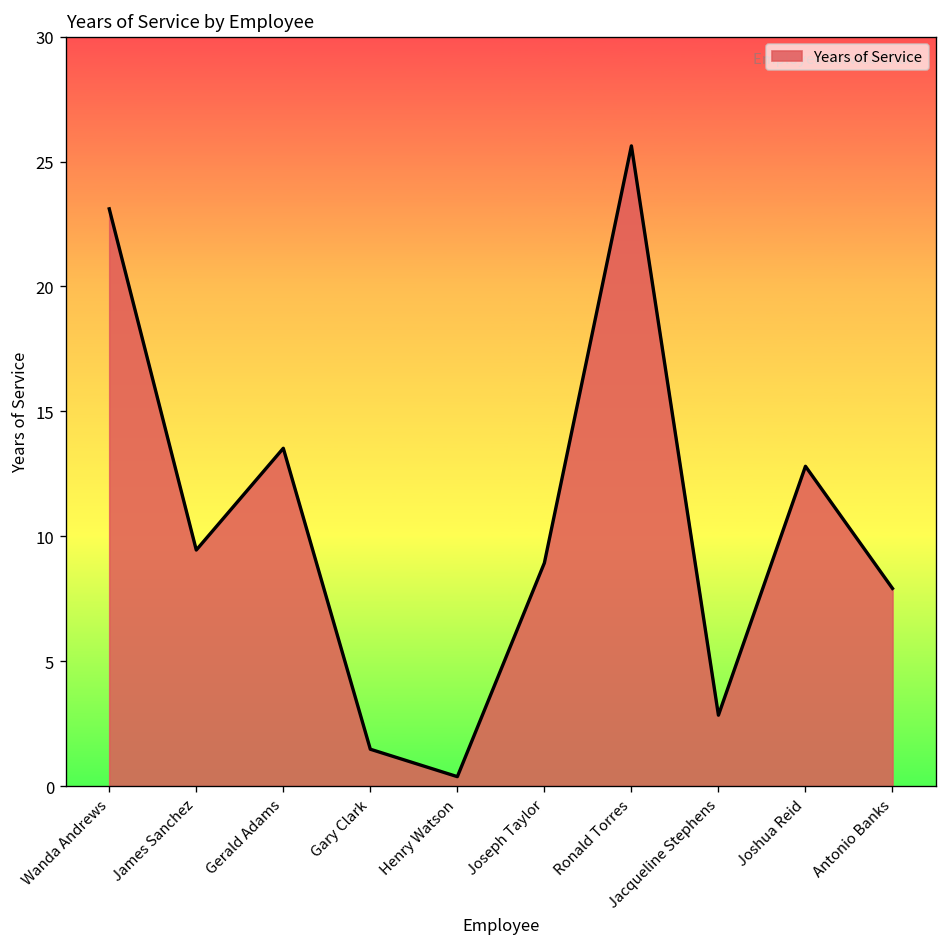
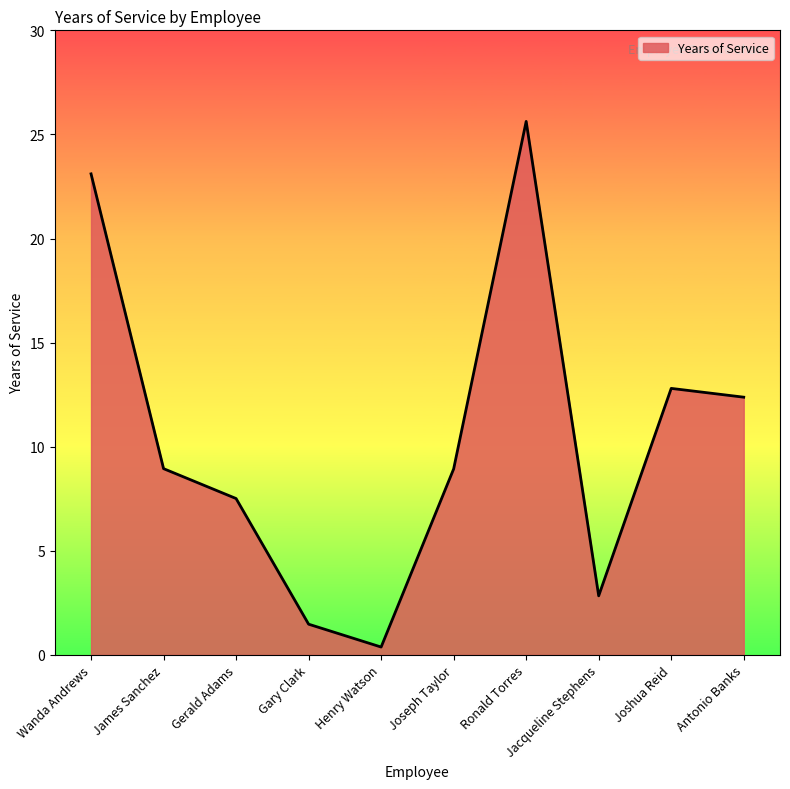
  {
    "Wanda Andrews": 23.1,
-   "James Sanchez": 9.4,
-   "Gerald Adams": 13.5,
+   "James Sanchez": 8.9,
+   "Gerald Adams": 7.5,
    "Gary Clark": 1.5,
    "Henry Watson": 0.4,
    "Joseph Taylor": 8.9,
    "Ronald Torres": 25.6,
    "Jacqueline Stephens": 2.8,
    "Joshua Reid": 12.8,
-   "Antonio Banks": 7.9
+   "Antonio Banks": 12.4
  }
